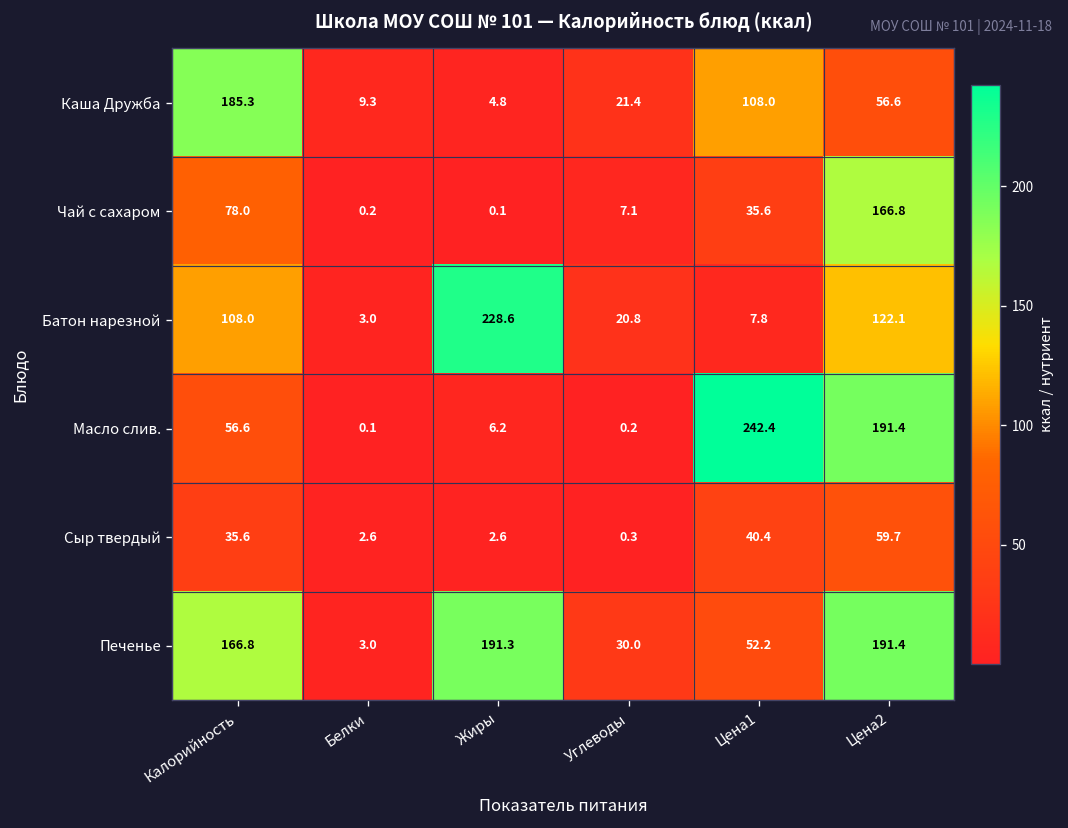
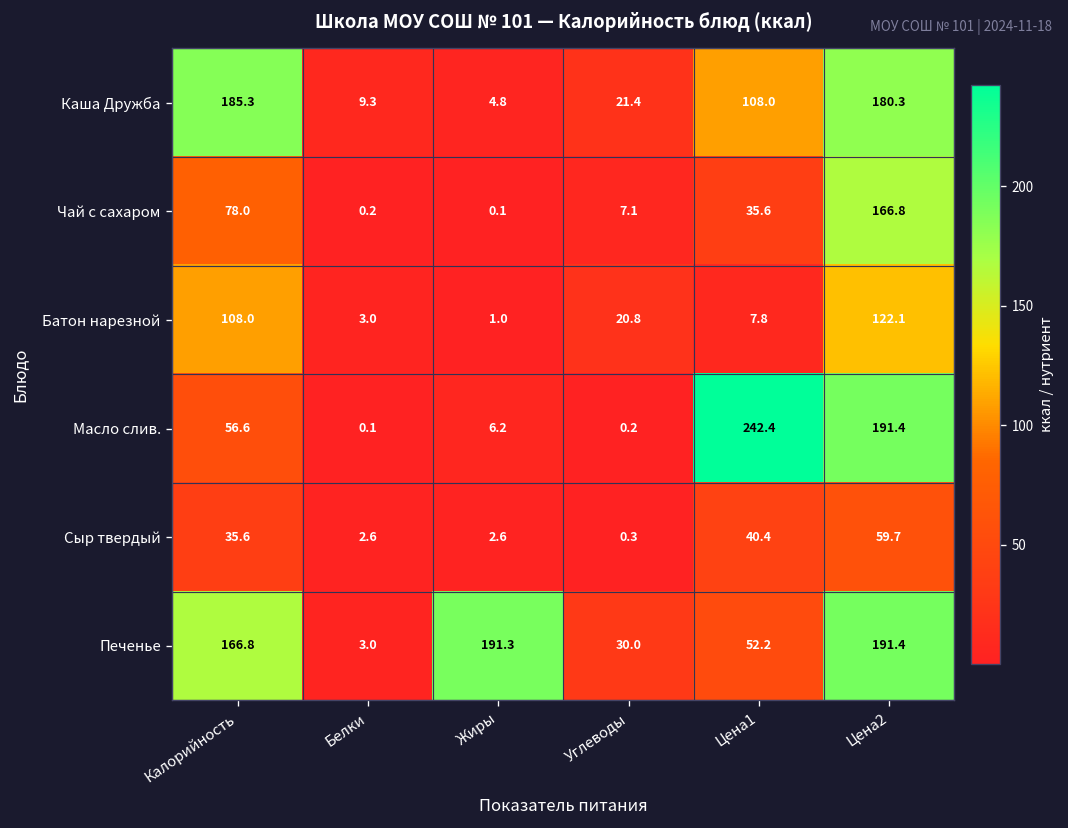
  {
    "Каша Дружба": {
      "Калорийность": 185.3,
      "Белки": 9.3,
      "Жиры": 4.8,
      "Углеводы": 21.4,
      "Цена1": 108.0,
-     "Цена2": 56.6
+     "Цена2": 180.3
    },
    "Чай с сахаром": {
      "Калорийность": 78.0,
      "Белки": 0.2,
      "Жиры": 0.1,
      "Углеводы": 7.1,
      "Цена1": 35.6,
      "Цена2": 166.8
    },
    "Батон нарезной": {
      "Калорийность": 108.0,
      "Белки": 3.0,
-     "Жиры": 228.6,
+     "Жиры": 1.0,
      "Углеводы": 20.8,
      "Цена1": 7.8,
      "Цена2": 122.1
    },
    "Масло слив.": {
      "Калорийность": 56.6,
      "Белки": 0.1,
      "Жиры": 6.2,
      "Углеводы": 0.2,
      "Цена1": 242.4,
      "Цена2": 191.4
    },
    "Сыр твердый": {
      "Калорийность": 35.6,
      "Белки": 2.6,
      "Жиры": 2.6,
      "Углеводы": 0.3,
      "Цена1": 40.4,
      "Цена2": 59.7
    },
    "Печенье": {
      "Калорийность": 166.8,
      "Белки": 3.0,
      "Жиры": 191.3,
      "Углеводы": 30.0,
      "Цена1": 52.2,
      "Цена2": 191.4
    }
  }
